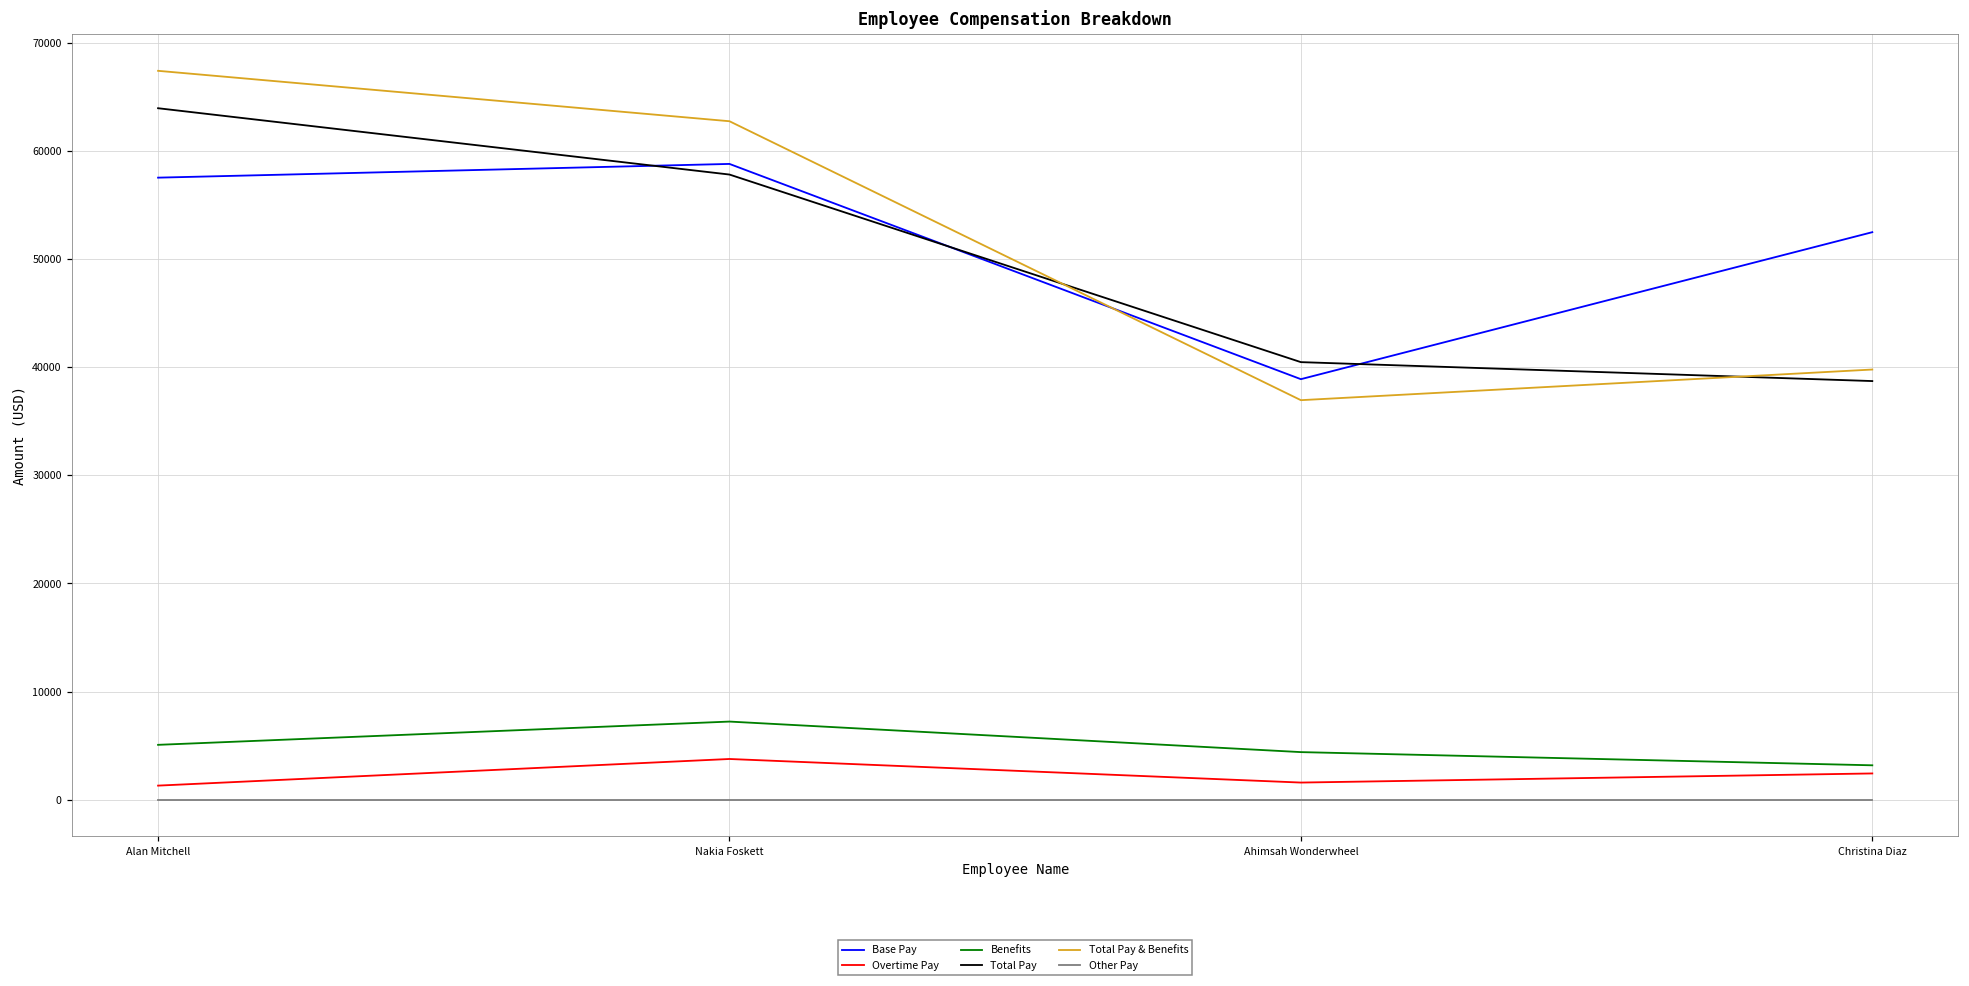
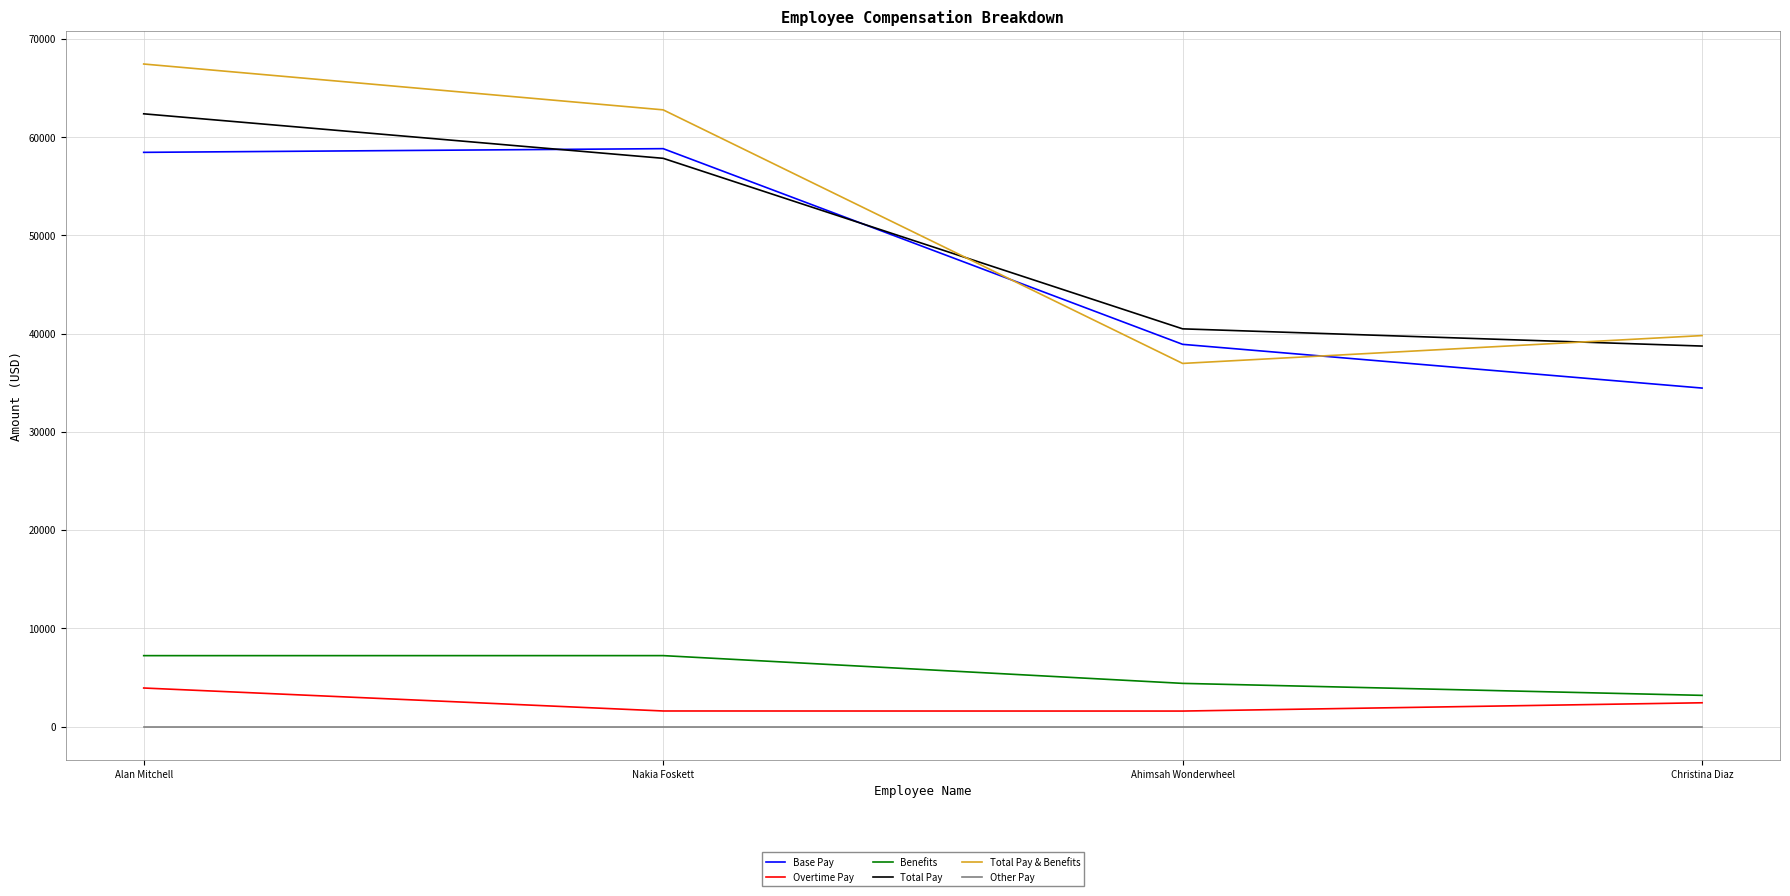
  {
    "Base Pay": {
-     "Alan Mitchell": 57500,
+     "Alan Mitchell": 58400,
      "Nakia Foskett": 59000,
      "Ahimsah Wonderwheel": 39000,
-     "Christina Diaz": 53000
+     "Christina Diaz": 34000
    },
    "Overtime Pay": {
-     "Alan Mitchell": 1000,
-     "Nakia Foskett": 4000,
+     "Alan Mitchell": 4000,
+     "Nakia Foskett": 2000,
      "Ahimsah Wonderwheel": 2000,
      "Christina Diaz": 2000
    },
    "Benefits": {
-     "Alan Mitchell": 5000,
+     "Alan Mitchell": 7000,
      "Nakia Foskett": 7000,
      "Ahimsah Wonderwheel": 4000,
      "Christina Diaz": 3000
    },
    "Total Pay": {
-     "Alan Mitchell": 64000,
+     "Alan Mitchell": 62000,
      "Nakia Foskett": 58000,
      "Ahimsah Wonderwheel": 40000,
      "Christina Diaz": 39000
    },
    "Total Pay & Benefits": {
      "Alan Mitchell": 67000,
      "Nakia Foskett": 63000,
      "Ahimsah Wonderwheel": 37000,
      "Christina Diaz": 40000
    },
    "Other Pay": {
      "Alan Mitchell": 0,
      "Nakia Foskett": 0,
      "Ahimsah Wonderwheel": 0,
      "Christina Diaz": 0
    }
  }
